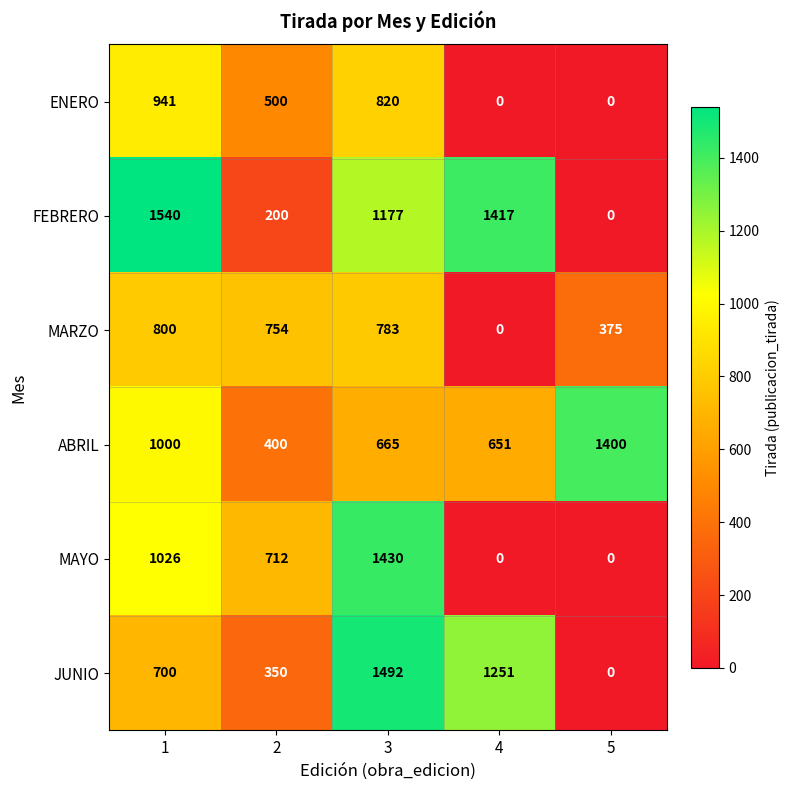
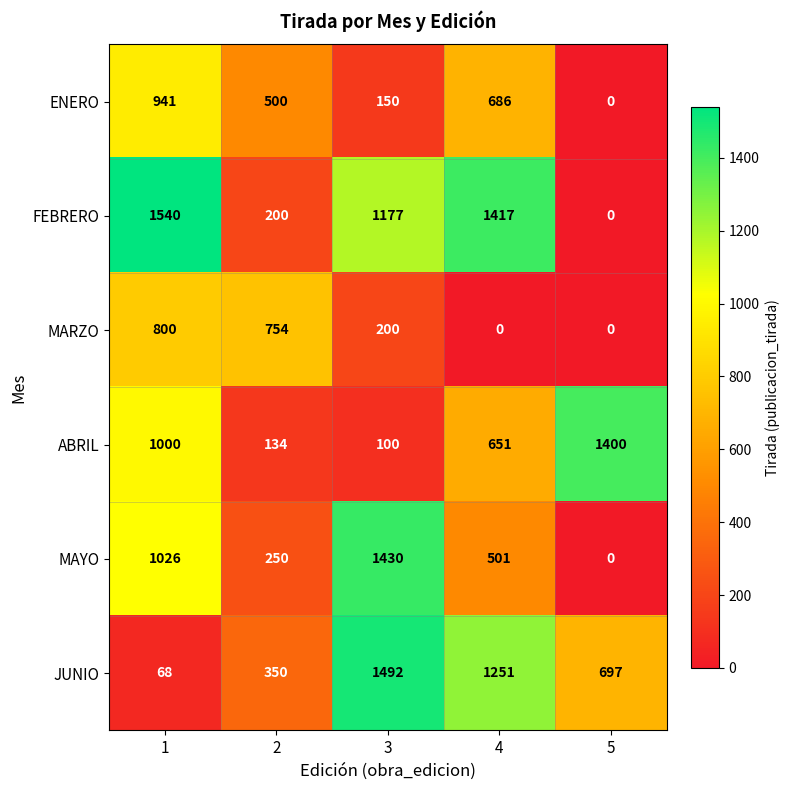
  {
    "ENERO": {
      "1": 941,
      "2": 500,
-     "3": 820,
-     "4": 0,
+     "3": 150,
+     "4": 686,
      "5": 0
    },
    "FEBRERO": {
      "1": 1540,
      "2": 200,
      "3": 1177,
      "4": 1417,
      "5": 0
    },
    "MARZO": {
      "1": 800,
      "2": 754,
-     "3": 783,
+     "3": 200,
      "4": 0,
-     "5": 375
+     "5": 0
    },
    "ABRIL": {
      "1": 1000,
-     "2": 400,
-     "3": 665,
+     "2": 134,
+     "3": 100,
      "4": 651,
      "5": 1400
    },
    "MAYO": {
      "1": 1026,
-     "2": 712,
+     "2": 250,
      "3": 1430,
-     "4": 0,
+     "4": 501,
      "5": 0
    },
    "JUNIO": {
-     "1": 700,
+     "1": 68,
      "2": 350,
      "3": 1492,
      "4": 1251,
-     "5": 0
+     "5": 697
    }
  }
